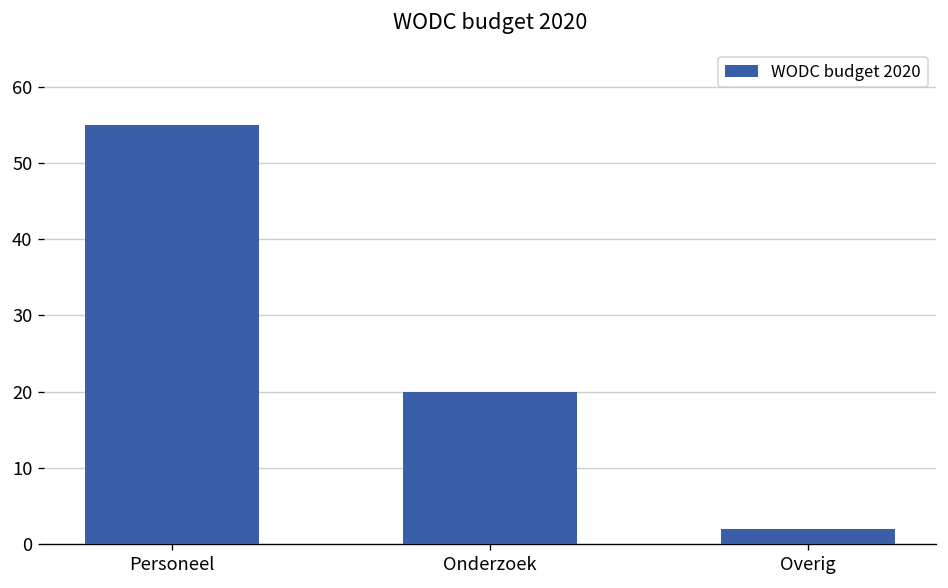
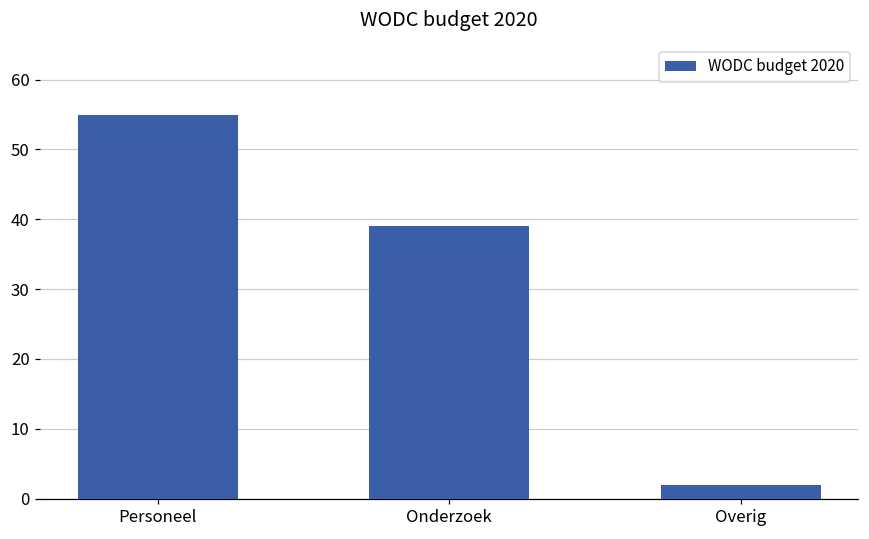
  {
    "Personeel": 55,
-   "Onderzoek": 20,
+   "Onderzoek": 39,
    "Overig": 2
  }
